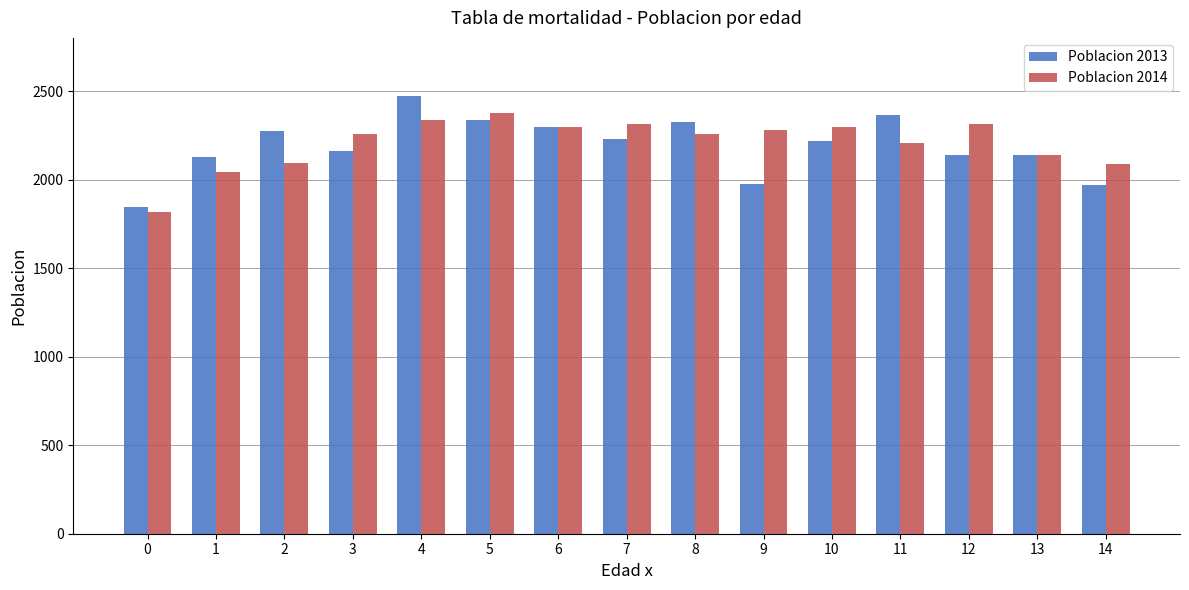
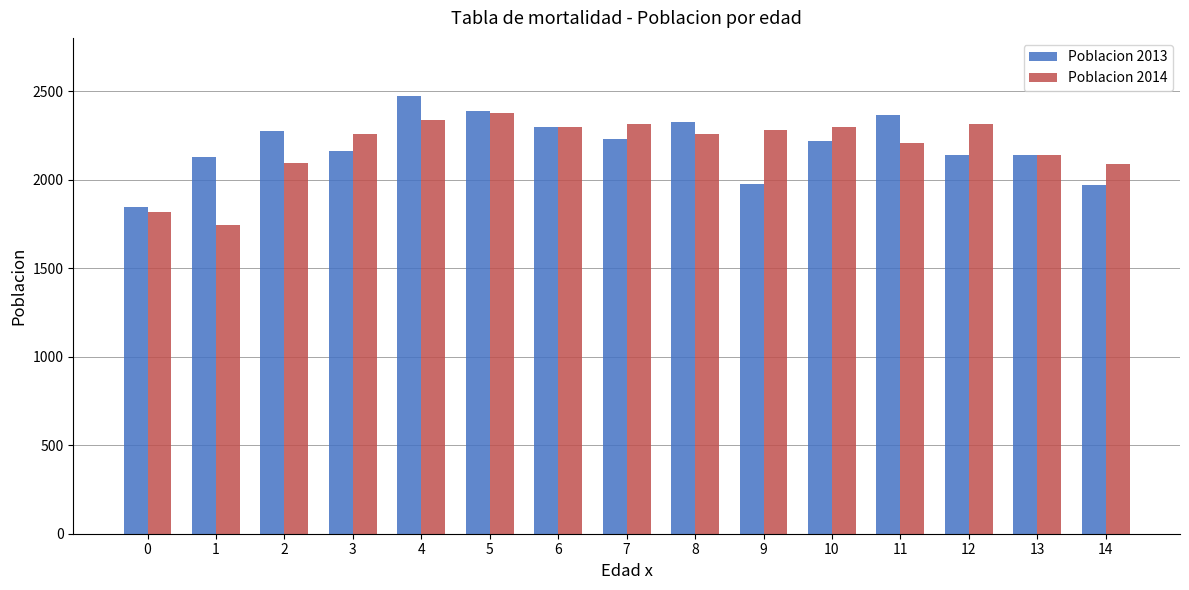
  {
    "Poblacion 2013": {
      "0": 1850,
      "1": 2130,
      "2": 2280,
      "3": 2160,
      "4": 2470,
-     "5": 2340,
+     "5": 2390,
      "6": 2300,
      "7": 2230,
      "8": 2320,
      "9": 1970,
      "10": 2220,
      "11": 2370,
      "12": 2140,
      "13": 2140,
      "14": 1970
    },
    "Poblacion 2014": {
      "0": 1810,
-     "1": 2040,
+     "1": 1740,
      "2": 2090,
      "3": 2260,
      "4": 2340,
      "5": 2380,
      "6": 2290,
      "7": 2310,
      "8": 2260,
      "9": 2280,
      "10": 2300,
      "11": 2210,
      "12": 2320,
      "13": 2140,
      "14": 2090
    }
  }
